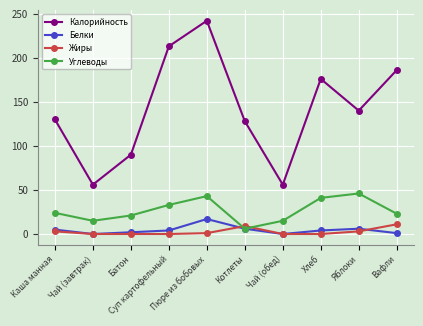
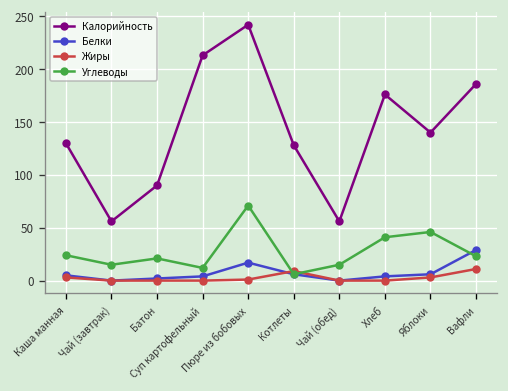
  {
    "Калорийность": {
      "Каша манная": 130,
      "Чай (завтрак)": 60,
      "Батон": 90,
      "Суп картофельный": 210,
      "Пюре из бобовых": 240,
      "Котлеты": 130,
      "Чай (обед)": 60,
      "Хлеб": 180,
      "Яблоки": 140,
      "Вафли": 190
    },
    "Белки": {
      "Суп картофельный": 0,
      "Пюре из бобовых": 20,
      "Хлеб": 0,
      "Яблоки": 10,
-     "Вафли": 0
+     "Вафли": 30
    },
    "Жиры": {
      "Суп картофельный": 0,
      "Пюре из бобовых": 0,
      "Котлеты": 10,
      "Хлеб": 0,
      "Яблоки": 0,
      "Вафли": 10
    },
    "Углеводы": {
      "Каша манная": 20,
      "Чай (завтрак)": 20,
      "Батон": 20,
-     "Суп картофельный": 30,
-     "Пюре из бобовых": 40,
+     "Суп картофельный": 10,
+     "Пюре из бобовых": 70,
      "Чай (обед)": 20,
      "Хлеб": 40,
      "Яблоки": 50,
      "Вафли": 20
    }
  }
